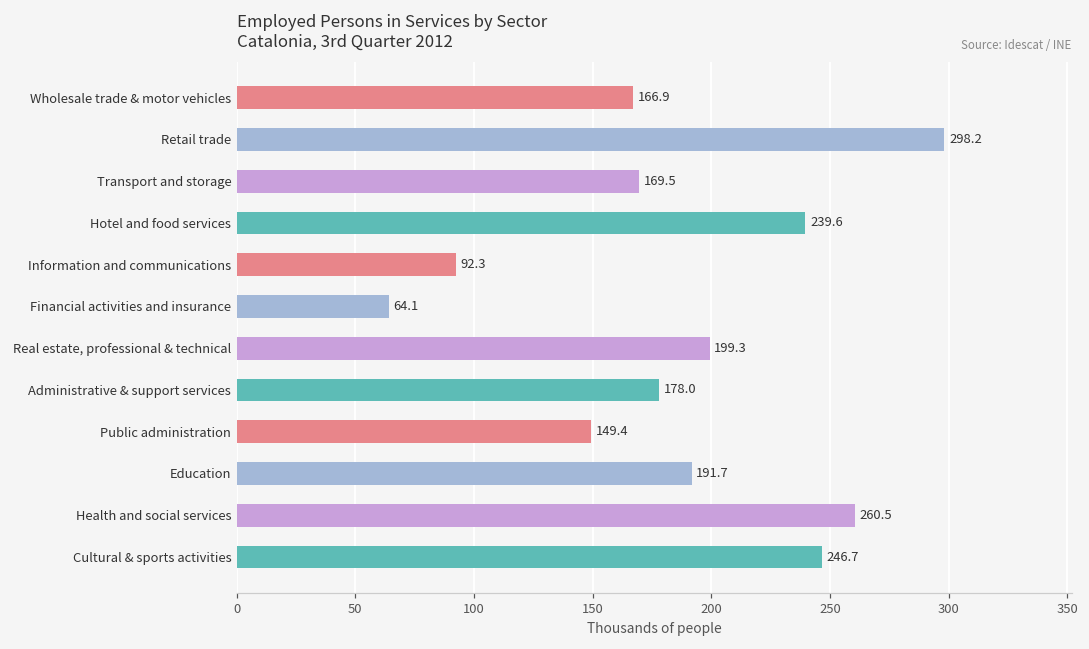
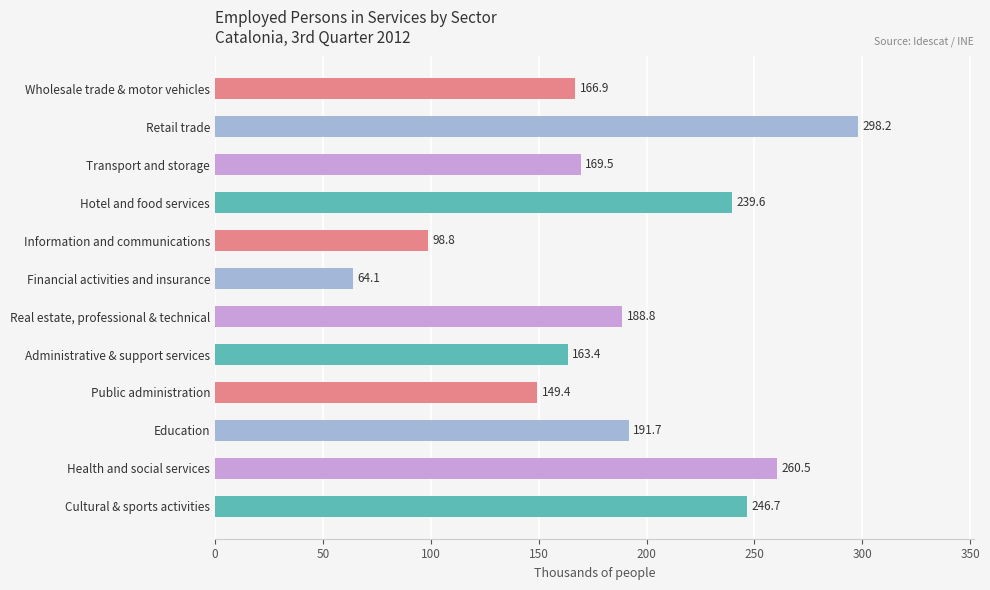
  {
    "Wholesale trade & motor vehicles": 166.9,
    "Retail trade": 298.2,
    "Transport and storage": 169.5,
    "Hotel and food services": 239.6,
-   "Information and communications": 92.3,
+   "Information and communications": 98.8,
    "Financial activities and insurance": 64.1,
-   "Real estate, professional & technical": 199.3,
-   "Administrative & support services": 178.0,
+   "Real estate, professional & technical": 188.8,
+   "Administrative & support services": 163.4,
    "Public administration": 149.4,
    "Education": 191.7,
    "Health and social services": 260.5,
    "Cultural & sports activities": 246.7
  }
